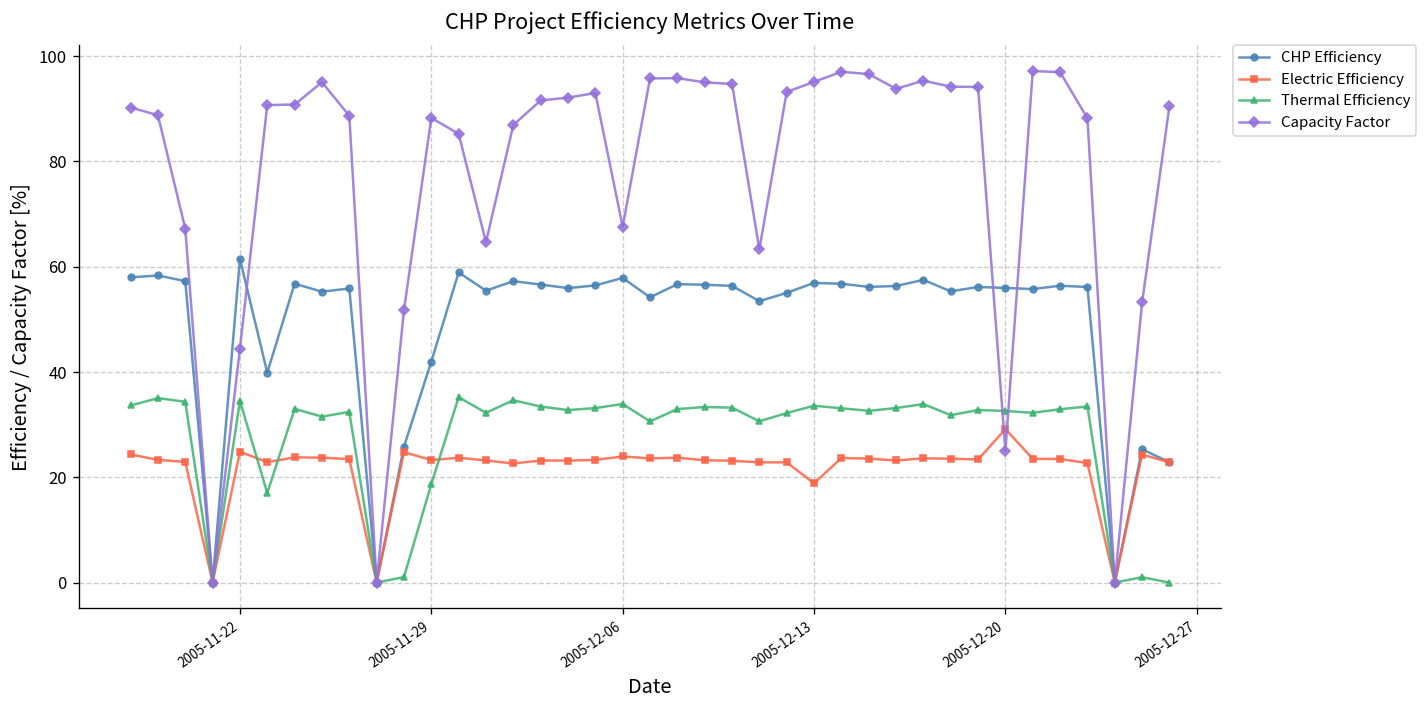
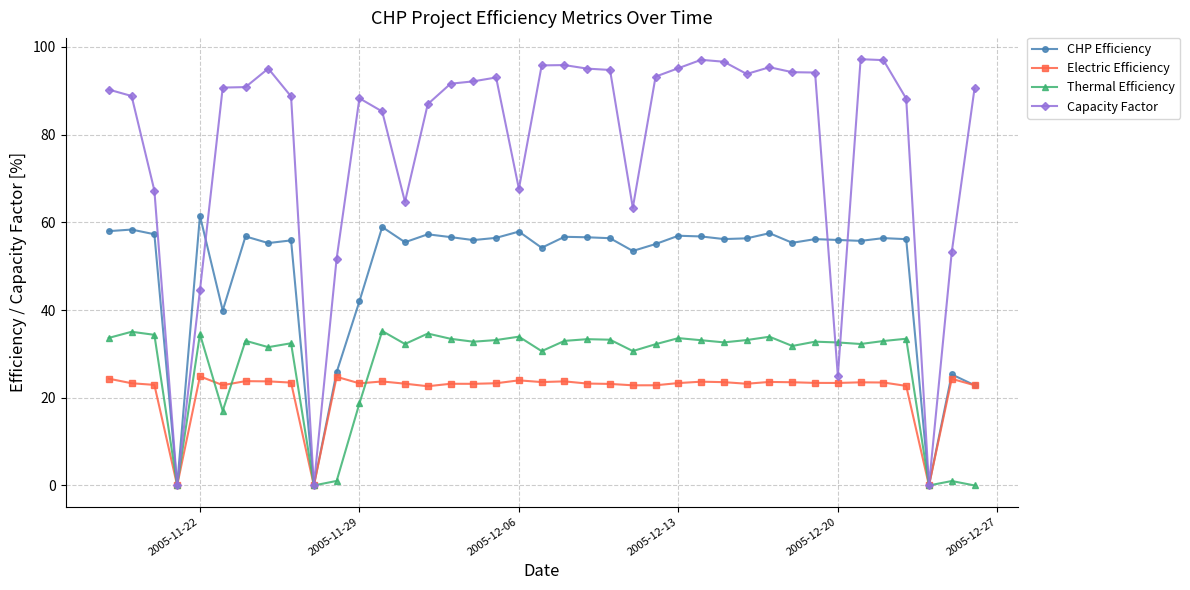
  {
    "CHP Efficiency": {
      "2005-11-22": 61,
      "2005-11-29": 42,
      "2005-12-06": 58,
      "2005-12-13": 57,
      "2005-12-20": 56
    },
    "Electric Efficiency": {
      "2005-11-22": 25,
      "2005-11-29": 23,
      "2005-12-06": 24,
-     "2005-12-13": 19,
-     "2005-12-20": 29
+     "2005-12-13": 23,
+     "2005-12-20": 23
    },
    "Thermal Efficiency": {
      "2005-11-22": 35,
      "2005-11-29": 19,
      "2005-12-06": 34,
      "2005-12-13": 34,
      "2005-12-20": 33
    },
    "Capacity Factor": {
      "2005-11-22": 44,
      "2005-11-29": 88,
      "2005-12-06": 68,
      "2005-12-13": 95,
      "2005-12-20": 25
    }
  }
